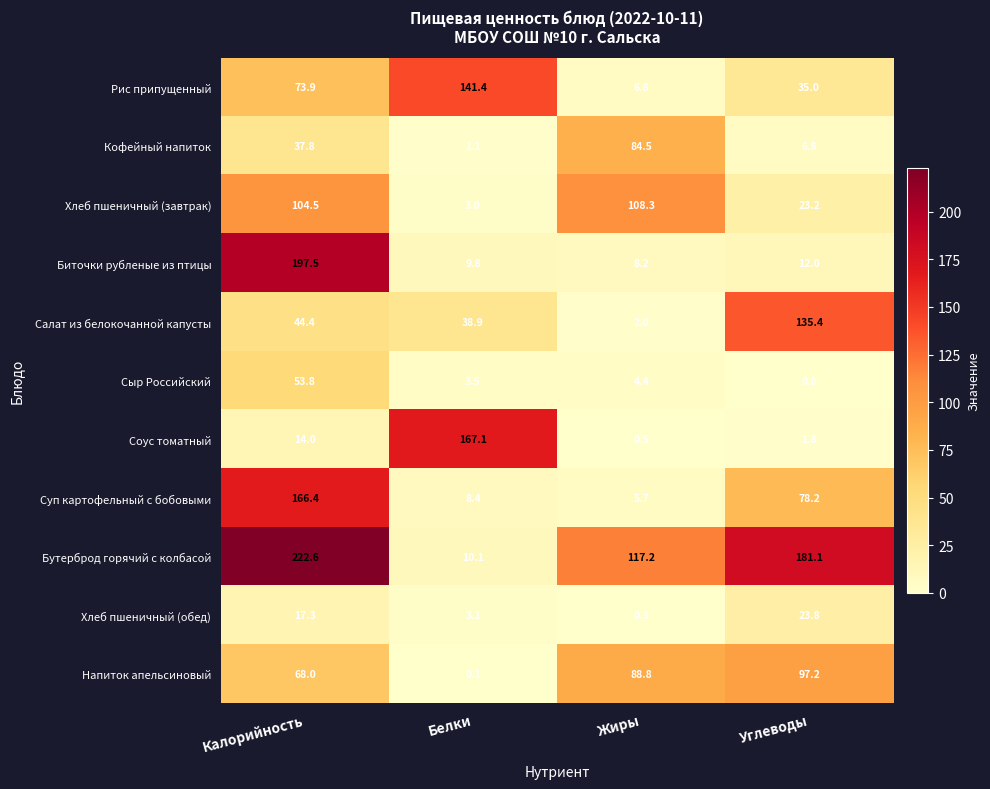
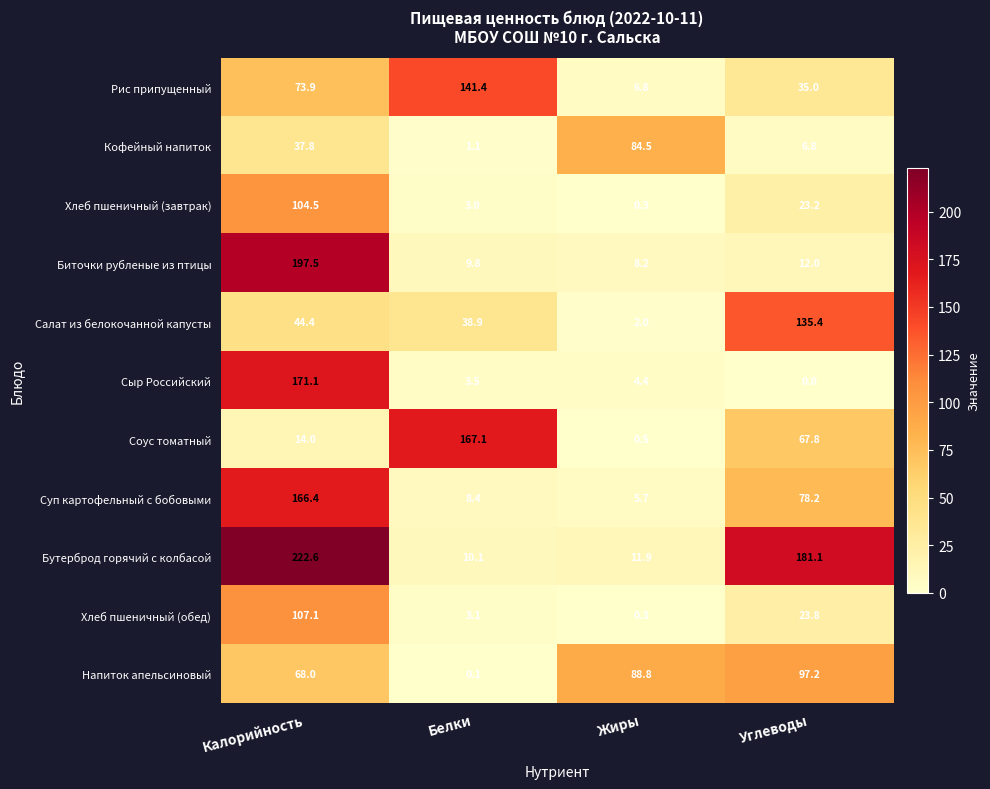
  {
    "Рис припущенный": {
      "Калорийность": 73.9,
      "Белки": 141.4,
      "Жиры": 6.8,
      "Углеводы": 35.0
    },
    "Кофейный напиток": {
      "Калорийность": 37.8,
      "Белки": 1.1,
      "Жиры": 84.5,
      "Углеводы": 6.8
    },
    "Хлеб пшеничный (завтрак)": {
      "Калорийность": 104.5,
      "Белки": 3.0,
-     "Жиры": 108.3,
+     "Жиры": 0.3,
      "Углеводы": 23.2
    },
    "Биточки рубленые из птицы": {
      "Калорийность": 197.5,
      "Белки": 9.8,
      "Жиры": 8.2,
      "Углеводы": 12.0
    },
    "Салат из белокочанной капусты": {
      "Калорийность": 44.4,
      "Белки": 38.9,
      "Жиры": 2.0,
      "Углеводы": 135.4
    },
    "Сыр Российский": {
-     "Калорийность": 53.8,
+     "Калорийность": 171.1,
      "Белки": 3.5,
      "Жиры": 4.4,
      "Углеводы": 0.0
    },
    "Соус томатный": {
      "Калорийность": 14.0,
      "Белки": 167.1,
      "Жиры": 0.5,
-     "Углеводы": 1.8
+     "Углеводы": 67.8
    },
    "Суп картофельный с бобовыми": {
      "Калорийность": 166.4,
      "Белки": 8.4,
      "Жиры": 5.7,
      "Углеводы": 78.2
    },
    "Бутерброд горячий с колбасой": {
      "Калорийность": 222.6,
      "Белки": 10.1,
-     "Жиры": 117.2,
+     "Жиры": 11.9,
      "Углеводы": 181.1
    },
    "Хлеб пшеничный (обед)": {
-     "Калорийность": 17.3,
+     "Калорийность": 107.1,
      "Белки": 3.1,
      "Жиры": 0.3,
      "Углеводы": 23.8
    },
    "Напиток апельсиновый": {
      "Калорийность": 68.0,
      "Белки": 0.1,
      "Жиры": 88.8,
      "Углеводы": 97.2
    }
  }
